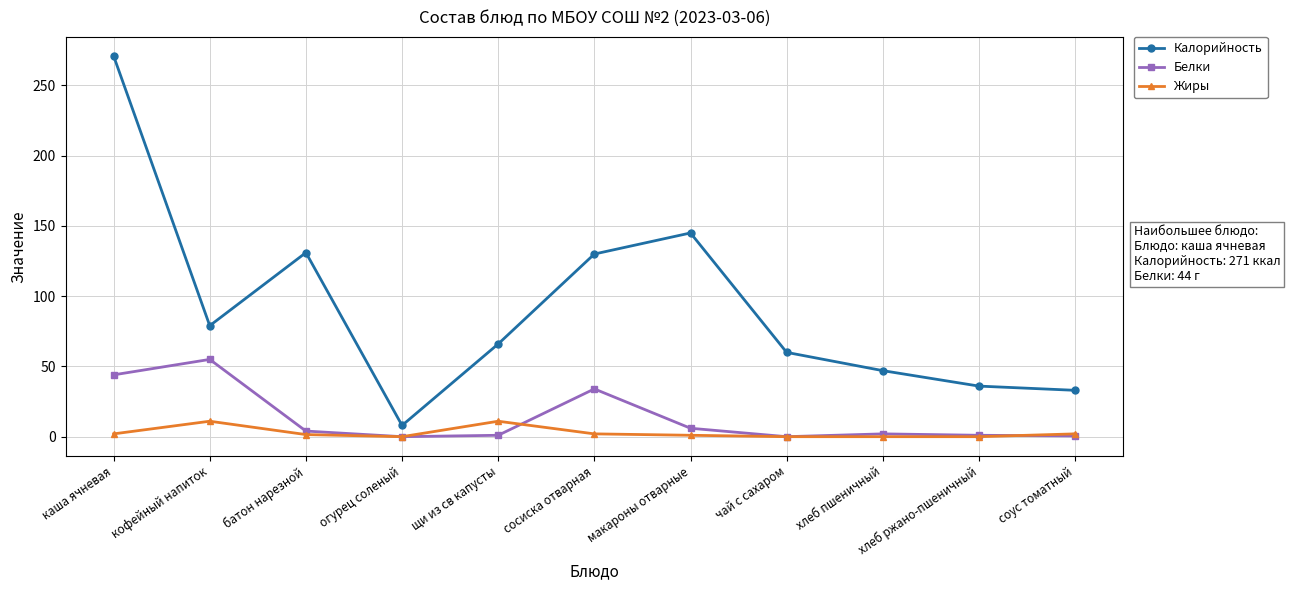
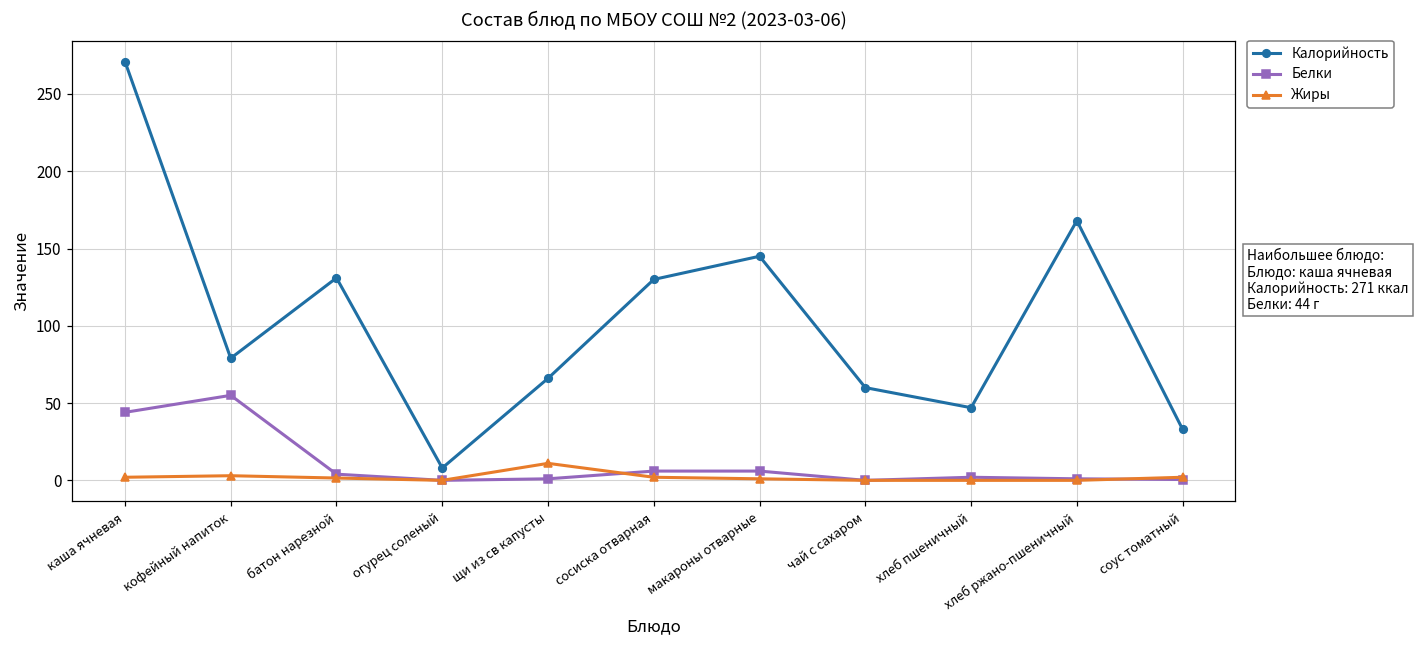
  {
    "Калорийность": {
      "каша ячневая": 271,
      "кофейный напиток": 79,
      "батон нарезной": 131,
      "огурец соленый": 8,
      "щи из св капусты": 66,
      "сосиска отварная": 130,
      "макароны отварные": 145,
      "чай с сахаром": 60,
      "хлеб пшеничный": 47,
-     "хлеб ржано-пшеничный": 36,
+     "хлеб ржано-пшеничный": 168,
      "соус томатный": 33
    },
    "Белки": {
      "каша ячневая": 44,
      "кофейный напиток": 55,
      "батон нарезной": 4,
      "щи из св капусты": 1,
-     "сосиска отварная": 34,
+     "сосиска отварная": 6,
      "макароны отварные": 6,
      "хлеб пшеничный": 2
    },
    "Жиры": {
      "каша ячневая": 2,
-     "кофейный напиток": 11,
+     "кофейный напиток": 3,
      "батон нарезной": 2,
      "щи из св капусты": 11,
      "сосиска отварная": 2,
      "макароны отварные": 1,
      "хлеб пшеничный": 0
    }
  }
